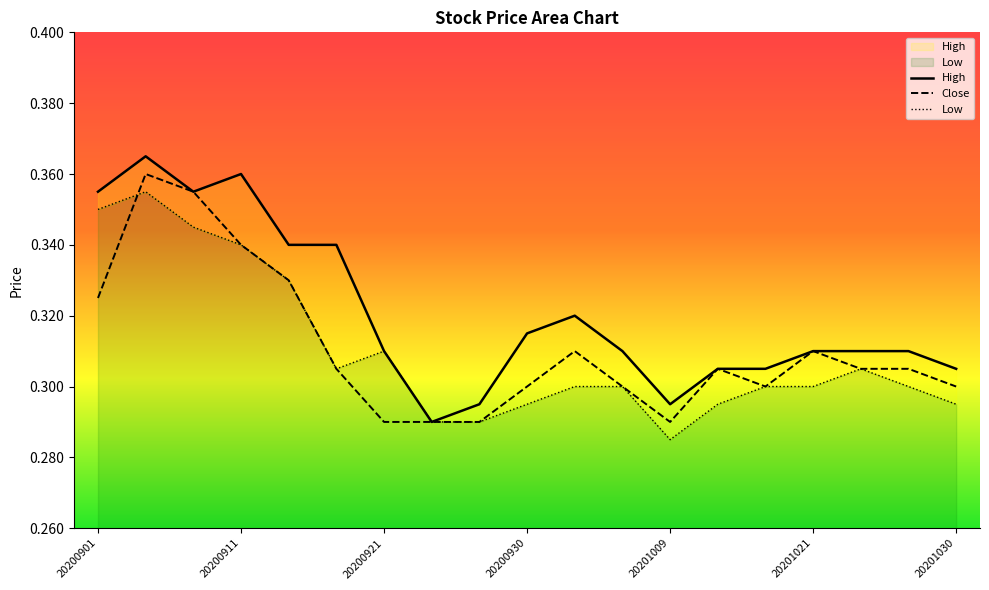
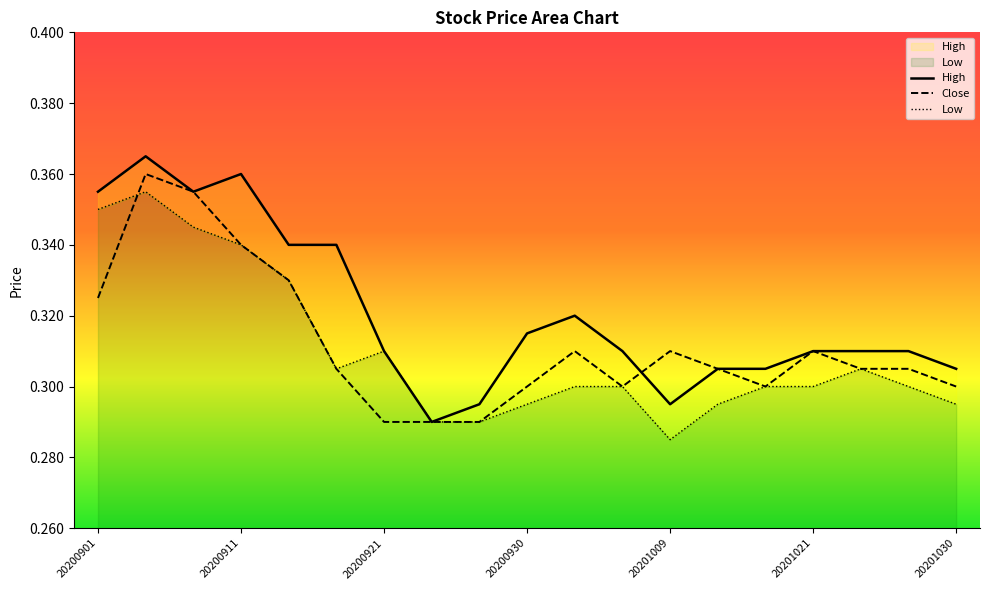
  {
    "Close": {
      "20200901": 0.325,
      "20200921": 0.29,
      "20200930": 0.30,
-     "20201009": 0.29,
+     "20201009": 0.31,
      "20201030": 0.30
    }
  }
